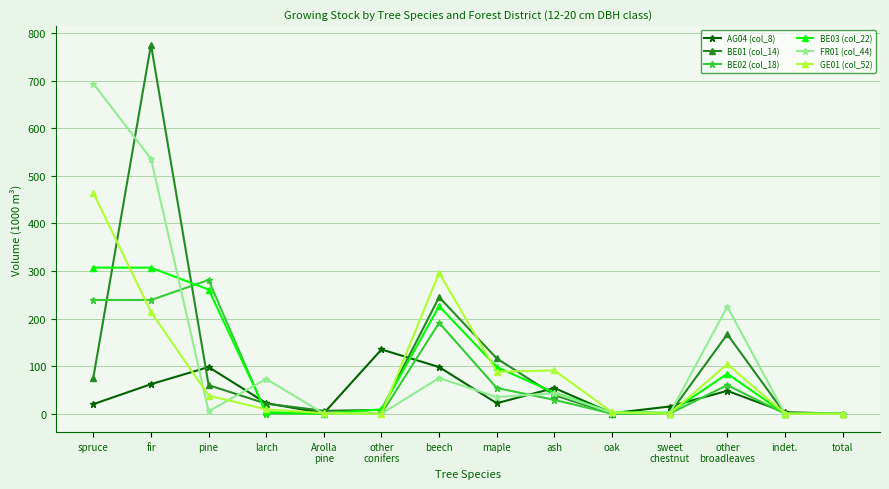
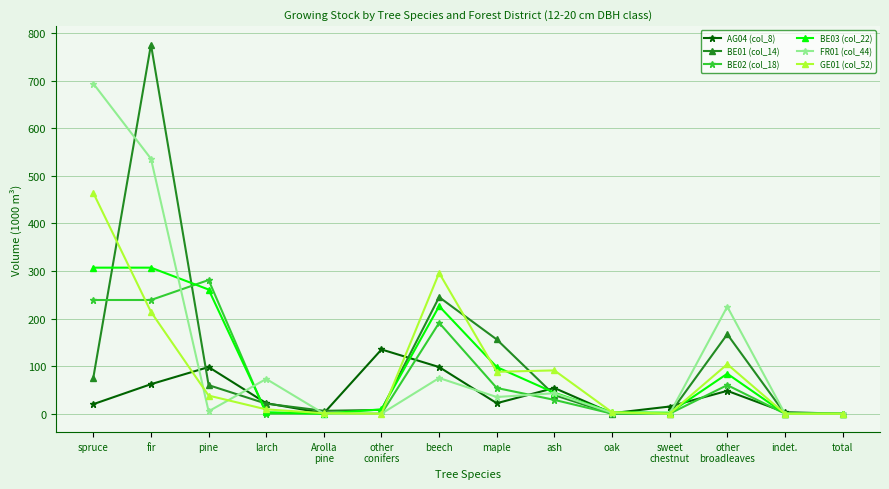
  {
    "AG04 (col_8)": {
      "spruce": 20,
      "fir": 60,
      "pine": 100,
      "other conifers": 140,
      "beech": 100,
      "maple": 20,
      "ash": 50,
      "sweet chestnut": 20,
      "other broadleaves": 50
    },
    "BE01 (col_14)": {
      "spruce": 80,
      "fir": 780,
      "pine": 60,
      "beech": 250,
-     "maple": 120,
+     "maple": 160,
      "other broadleaves": 170
    },
    "BE02 (col_18)": {
      "spruce": 240,
      "fir": 240,
      "pine": 280,
      "beech": 190,
      "maple": 50,
      "ash": 30,
      "other broadleaves": 60
    },
    "BE03 (col_22)": {
      "spruce": 310,
      "fir": 310,
      "pine": 260,
      "beech": 230,
      "maple": 100,
      "other broadleaves": 80
    },
    "FR01 (col_44)": {
      "spruce": 690,
      "fir": 540,
      "pine": 10,
      "larch": 70,
      "beech": 80,
      "maple": 40,
      "other broadleaves": 230
    },
    "GE01 (col_52)": {
      "spruce": 460,
      "fir": 210,
      "pine": 40,
      "larch": 10,
      "beech": 300,
      "maple": 90,
      "ash": 90,
      "other broadleaves": 100
    }
  }
